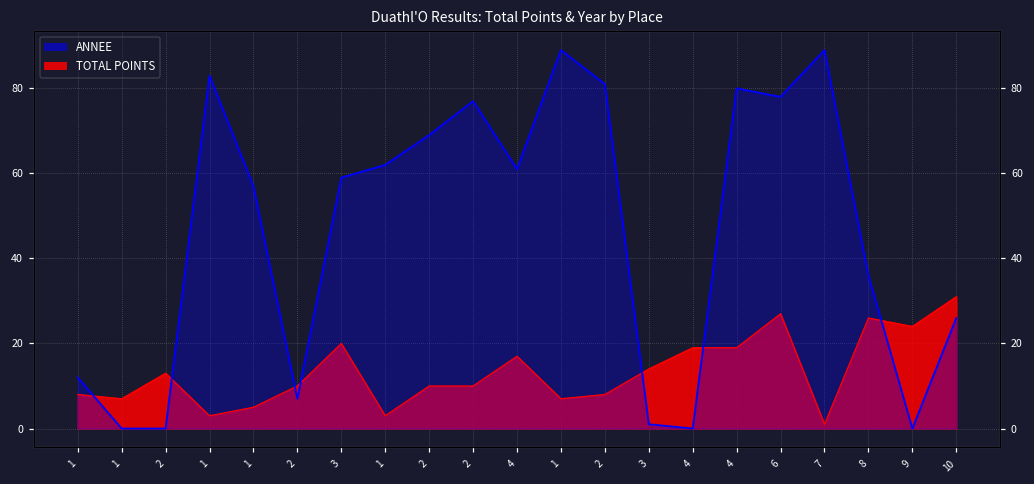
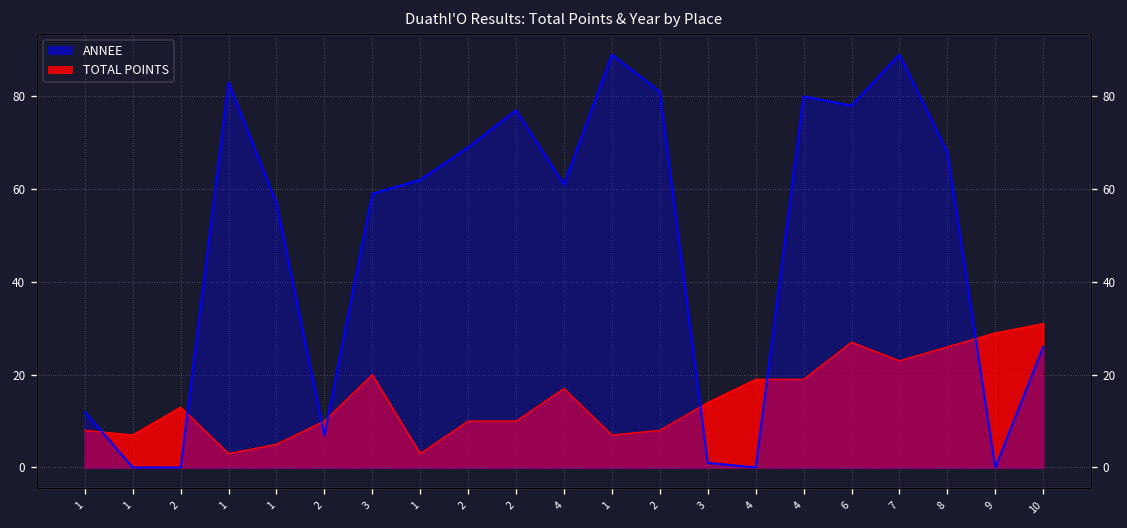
  {
    "TOTAL POINTS": {
      "6": 27,
-     "7": 1,
+     "7": 23,
      "8": 26,
-     "9": 24,
+     "9": 29,
      "10": 31
    },
    "ANNEE": {
      "6": 78,
      "7": 89,
-     "8": 36,
+     "8": 68,
      "9": 0,
      "10": 26
    }
  }
